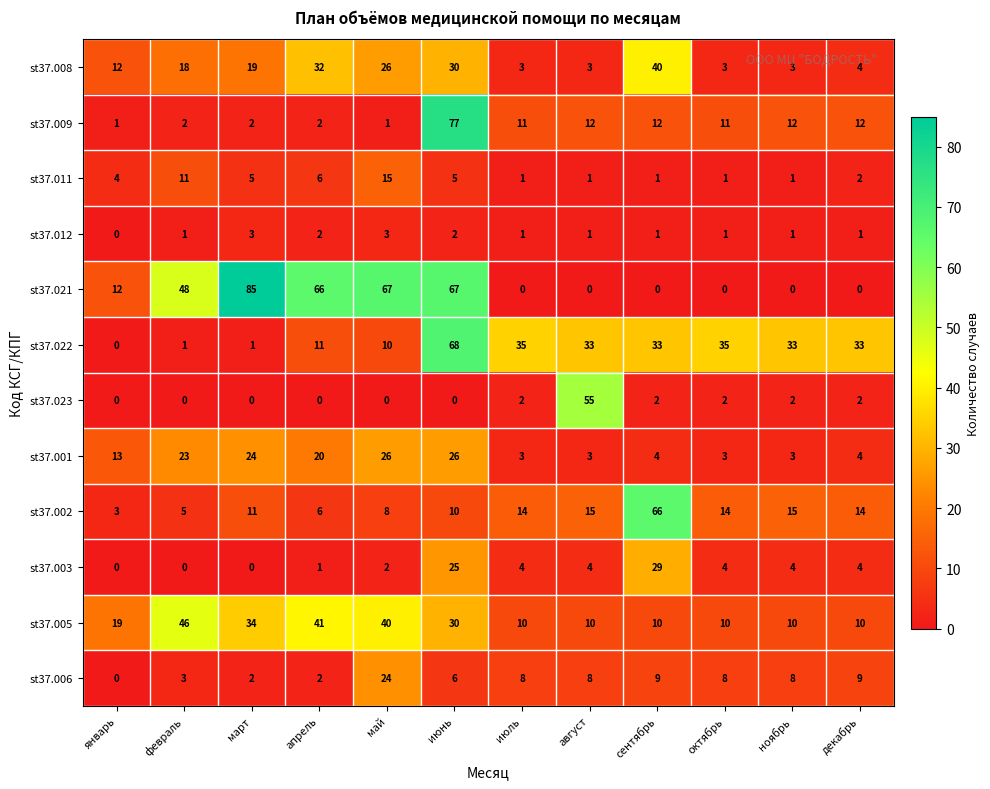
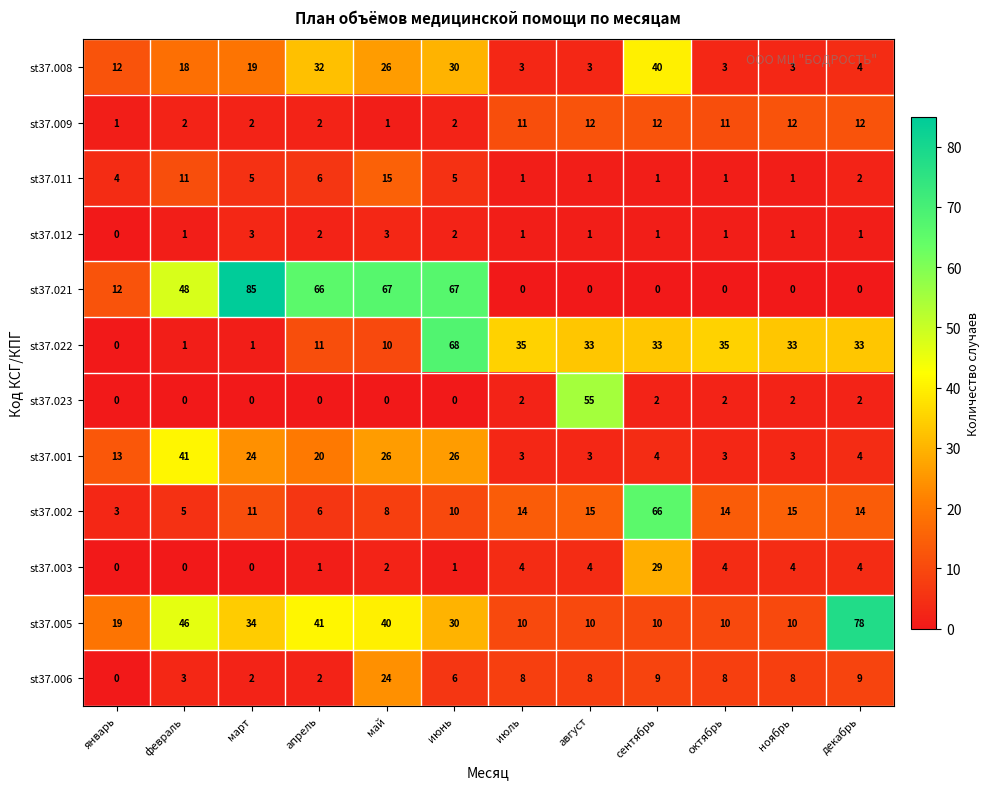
  {
    "st37.008": {
      "январь": 12,
      "февраль": 18,
      "март": 19,
      "апрель": 32,
      "май": 26,
      "июнь": 30,
      "июль": 3,
      "август": 3,
      "сентябрь": 40,
      "октябрь": 3
    },
    "st37.009": {
      "январь": 1,
      "февраль": 2,
      "март": 2,
      "апрель": 2,
      "май": 1,
-     "июнь": 77,
+     "июнь": 2,
      "июль": 11,
      "август": 12,
      "сентябрь": 12,
      "октябрь": 11,
      "ноябрь": 12,
      "декабрь": 12
    },
    "st37.011": {
      "январь": 4,
      "февраль": 11,
      "март": 5,
      "апрель": 6,
      "май": 15,
      "июнь": 5,
      "июль": 1,
      "август": 1,
      "сентябрь": 1,
      "октябрь": 1,
      "ноябрь": 1,
      "декабрь": 2
    },
    "st37.012": {
      "январь": 0,
      "февраль": 1,
      "март": 3,
      "апрель": 2,
      "май": 3,
      "июнь": 2,
      "июль": 1,
      "август": 1,
      "сентябрь": 1,
      "октябрь": 1,
      "ноябрь": 1,
      "декабрь": 1
    },
    "st37.021": {
      "январь": 12,
      "февраль": 48,
      "март": 85,
      "апрель": 66,
      "май": 67,
      "июнь": 67,
      "июль": 0,
      "август": 0,
      "сентябрь": 0,
      "октябрь": 0,
      "ноябрь": 0,
      "декабрь": 0
    },
    "st37.022": {
      "январь": 0,
      "февраль": 1,
      "март": 1,
      "апрель": 11,
      "май": 10,
      "июнь": 68,
      "июль": 35,
      "август": 33,
      "сентябрь": 33,
      "октябрь": 35,
      "ноябрь": 33,
      "декабрь": 33
    },
    "st37.023": {
      "январь": 0,
      "февраль": 0,
      "март": 0,
      "апрель": 0,
      "май": 0,
      "июнь": 0,
      "июль": 2,
      "август": 55,
      "сентябрь": 2,
      "октябрь": 2,
      "ноябрь": 2,
      "декабрь": 2
    },
    "st37.001": {
      "январь": 13,
-     "февраль": 23,
+     "февраль": 41,
      "март": 24,
      "апрель": 20,
      "май": 26,
      "июнь": 26,
      "июль": 3,
      "август": 3,
      "сентябрь": 4,
      "октябрь": 3,
      "ноябрь": 3,
      "декабрь": 4
    },
    "st37.002": {
      "январь": 3,
      "февраль": 5,
      "март": 11,
      "апрель": 6,
      "май": 8,
      "июнь": 10,
      "июль": 14,
      "август": 15,
      "сентябрь": 66,
      "октябрь": 14,
      "ноябрь": 15,
      "декабрь": 14
    },
    "st37.003": {
      "январь": 0,
      "февраль": 0,
      "март": 0,
      "апрель": 1,
      "май": 2,
-     "июнь": 25,
+     "июнь": 1,
      "июль": 4,
      "август": 4,
      "сентябрь": 29,
      "октябрь": 4,
      "ноябрь": 4,
      "декабрь": 4
    },
    "st37.005": {
      "январь": 19,
      "февраль": 46,
      "март": 34,
      "апрель": 41,
      "май": 40,
      "июнь": 30,
      "июль": 10,
      "август": 10,
      "сентябрь": 10,
      "октябрь": 10,
      "ноябрь": 10,
-     "декабрь": 10
+     "декабрь": 78
    },
    "st37.006": {
      "январь": 0,
      "февраль": 3,
      "март": 2,
      "апрель": 2,
      "май": 24,
      "июнь": 6,
      "июль": 8,
      "август": 8,
      "сентябрь": 9,
      "октябрь": 8,
      "ноябрь": 8,
      "декабрь": 9
    }
  }
